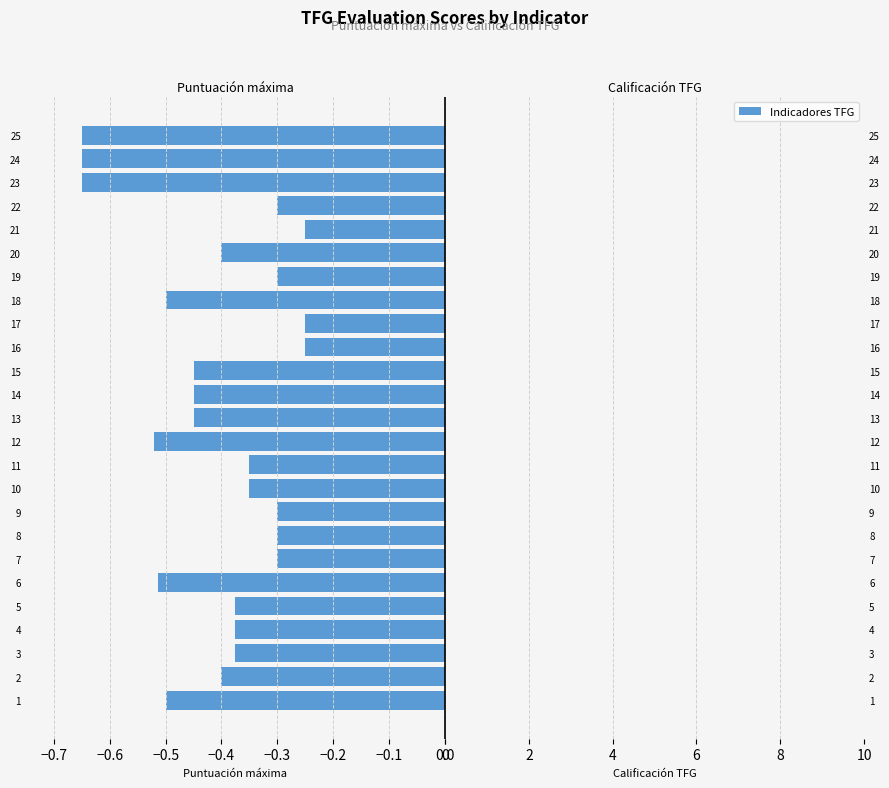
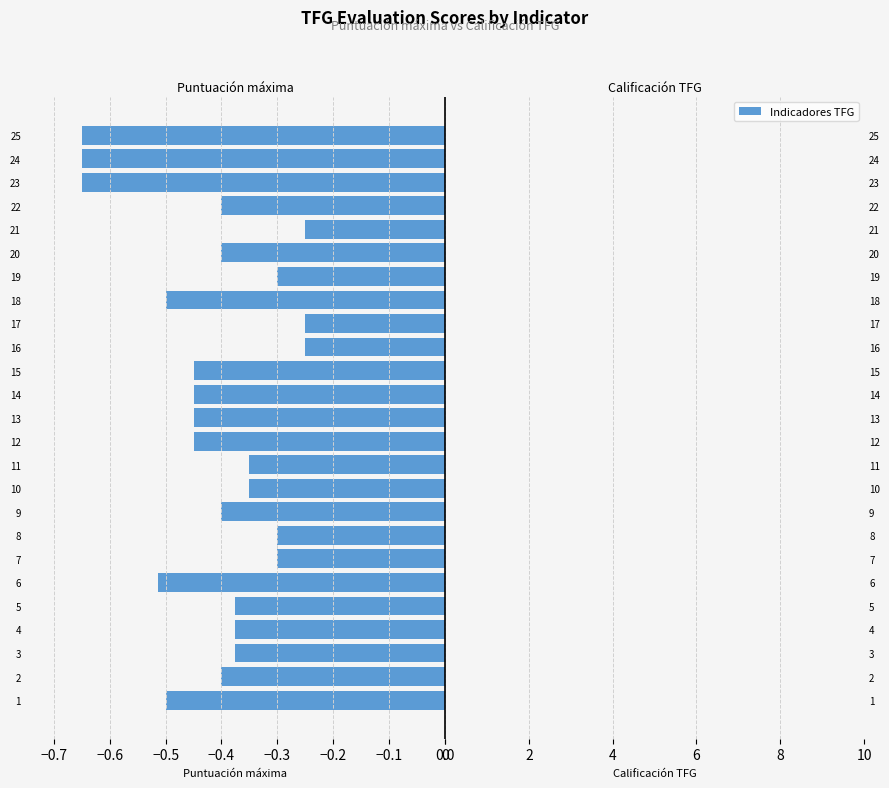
  {
    "Puntuación máxima": {
      "25": -0.65,
      "24": -0.65,
      "23": -0.65,
-     "22": -0.30,
+     "22": -0.40,
      "21": -0.25,
      "20": -0.40,
      "19": -0.30,
      "18": -0.50,
      "17": -0.25,
      "16": -0.25,
      "15": -0.45,
      "14": -0.45,
      "13": -0.45,
-     "12": -0.52,
+     "12": -0.45,
      "11": -0.35,
      "10": -0.35,
-     "9": -0.30,
+     "9": -0.40,
      "8": -0.30,
      "7": -0.30,
      "6": -0.51,
      "5": -0.38,
      "4": -0.38,
      "3": -0.38,
      "2": -0.40,
      "1": -0.50
    },
    "Calificación TFG": {
      "25": 0.0,
      "24": 0.0,
      "23": 0.0,
      "22": 0.0,
      "21": 0.0,
      "20": 0.0,
      "19": 0.0,
      "18": 0.0,
      "17": 0.0,
      "16": 0.0,
      "15": 0.0,
      "14": 0.0,
      "13": 0.0,
      "12": 0.0,
      "11": 0.0,
      "10": 0.0,
      "9": 0.0,
      "8": 0.0,
      "7": 0.0,
      "6": 0.0,
      "5": 0.0,
      "4": 0.0,
      "3": 0.0,
      "2": 0.0,
      "1": 0.0
    }
  }
